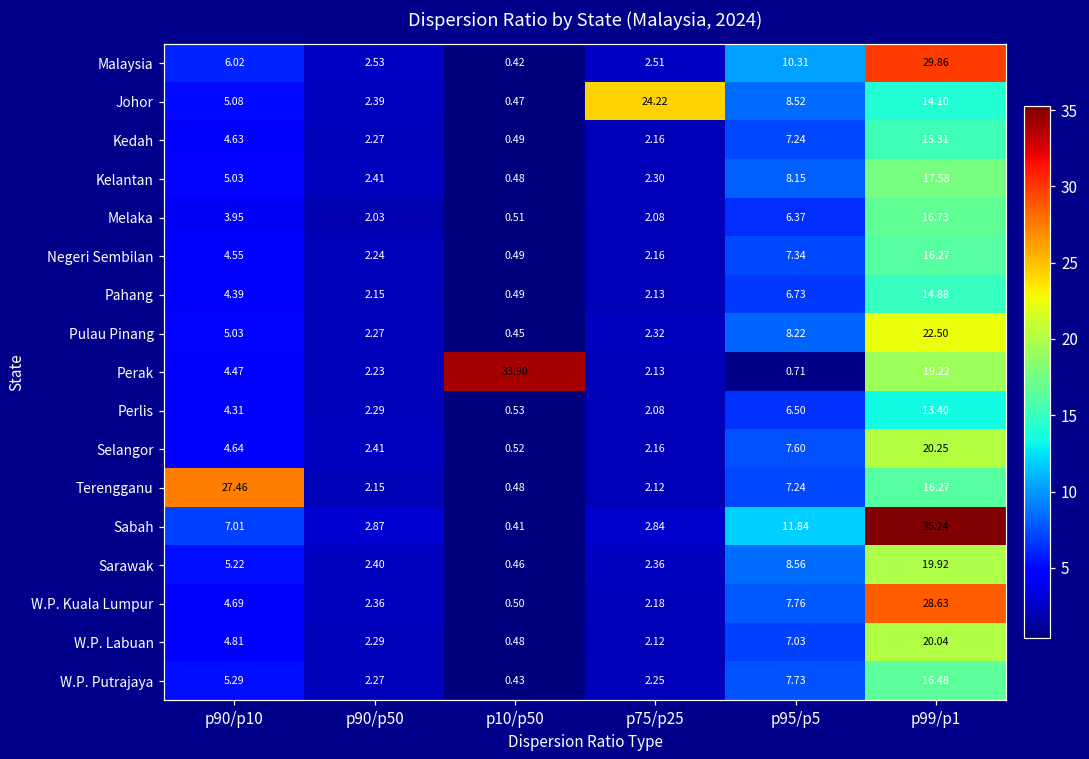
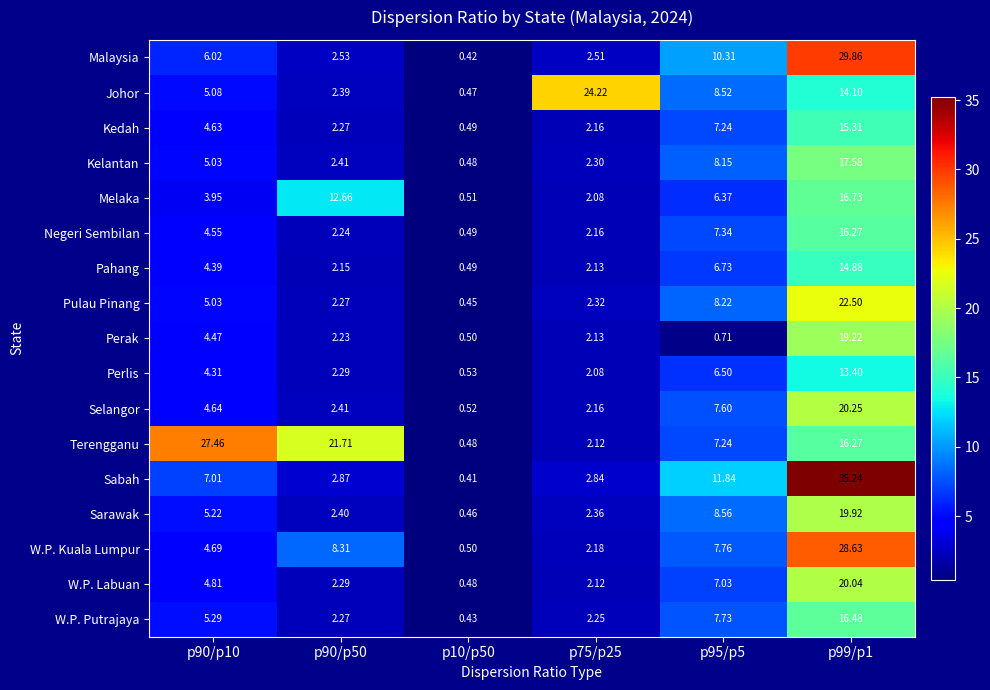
  {
    "Malaysia": {
      "p90/p10": 6.02,
      "p90/p50": 2.53,
      "p10/p50": 0.42,
      "p75/p25": 2.51,
      "p95/p5": 10.31,
      "p99/p1": 29.86
    },
    "Johor": {
      "p90/p10": 5.08,
      "p90/p50": 2.39,
      "p10/p50": 0.47,
      "p75/p25": 24.22,
      "p95/p5": 8.52,
      "p99/p1": 14.10
    },
    "Kedah": {
      "p90/p10": 4.63,
      "p90/p50": 2.27,
      "p10/p50": 0.49,
      "p75/p25": 2.16,
      "p95/p5": 7.24,
      "p99/p1": 15.31
    },
    "Kelantan": {
      "p90/p10": 5.03,
      "p90/p50": 2.41,
      "p10/p50": 0.48,
      "p75/p25": 2.30,
      "p95/p5": 8.15,
      "p99/p1": 17.58
    },
    "Melaka": {
      "p90/p10": 3.95,
-     "p90/p50": 2.03,
+     "p90/p50": 12.66,
      "p10/p50": 0.51,
      "p75/p25": 2.08,
      "p95/p5": 6.37,
      "p99/p1": 16.73
    },
    "Negeri Sembilan": {
      "p90/p10": 4.55,
      "p90/p50": 2.24,
      "p10/p50": 0.49,
      "p75/p25": 2.16,
      "p95/p5": 7.34,
      "p99/p1": 16.27
    },
    "Pahang": {
      "p90/p10": 4.39,
      "p90/p50": 2.15,
      "p10/p50": 0.49,
      "p75/p25": 2.13,
      "p95/p5": 6.73,
      "p99/p1": 14.88
    },
    "Pulau Pinang": {
      "p90/p10": 5.03,
      "p90/p50": 2.27,
      "p10/p50": 0.45,
      "p75/p25": 2.32,
      "p95/p5": 8.22,
      "p99/p1": 22.50
    },
    "Perak": {
      "p90/p10": 4.47,
      "p90/p50": 2.23,
-     "p10/p50": 33.90,
+     "p10/p50": 0.50,
      "p75/p25": 2.13,
      "p95/p5": 0.71,
      "p99/p1": 19.22
    },
    "Perlis": {
      "p90/p10": 4.31,
      "p90/p50": 2.29,
      "p10/p50": 0.53,
      "p75/p25": 2.08,
      "p95/p5": 6.50,
      "p99/p1": 13.40
    },
    "Selangor": {
      "p90/p10": 4.64,
      "p90/p50": 2.41,
      "p10/p50": 0.52,
      "p75/p25": 2.16,
      "p95/p5": 7.60,
      "p99/p1": 20.25
    },
    "Terengganu": {
      "p90/p10": 27.46,
-     "p90/p50": 2.15,
+     "p90/p50": 21.71,
      "p10/p50": 0.48,
      "p75/p25": 2.12,
      "p95/p5": 7.24,
      "p99/p1": 16.27
    },
    "Sabah": {
      "p90/p10": 7.01,
      "p90/p50": 2.87,
      "p10/p50": 0.41,
      "p75/p25": 2.84,
      "p95/p5": 11.84,
      "p99/p1": 35.24
    },
    "Sarawak": {
      "p90/p10": 5.22,
      "p90/p50": 2.40,
      "p10/p50": 0.46,
      "p75/p25": 2.36,
      "p95/p5": 8.56,
      "p99/p1": 19.92
    },
    "W.P. Kuala Lumpur": {
      "p90/p10": 4.69,
-     "p90/p50": 2.36,
+     "p90/p50": 8.31,
      "p10/p50": 0.50,
      "p75/p25": 2.18,
      "p95/p5": 7.76,
      "p99/p1": 28.63
    },
    "W.P. Labuan": {
      "p90/p10": 4.81,
      "p90/p50": 2.29,
      "p10/p50": 0.48,
      "p75/p25": 2.12,
      "p95/p5": 7.03,
      "p99/p1": 20.04
    },
    "W.P. Putrajaya": {
      "p90/p10": 5.29,
      "p90/p50": 2.27,
      "p10/p50": 0.43,
      "p75/p25": 2.25,
      "p95/p5": 7.73,
      "p99/p1": 16.48
    }
  }
